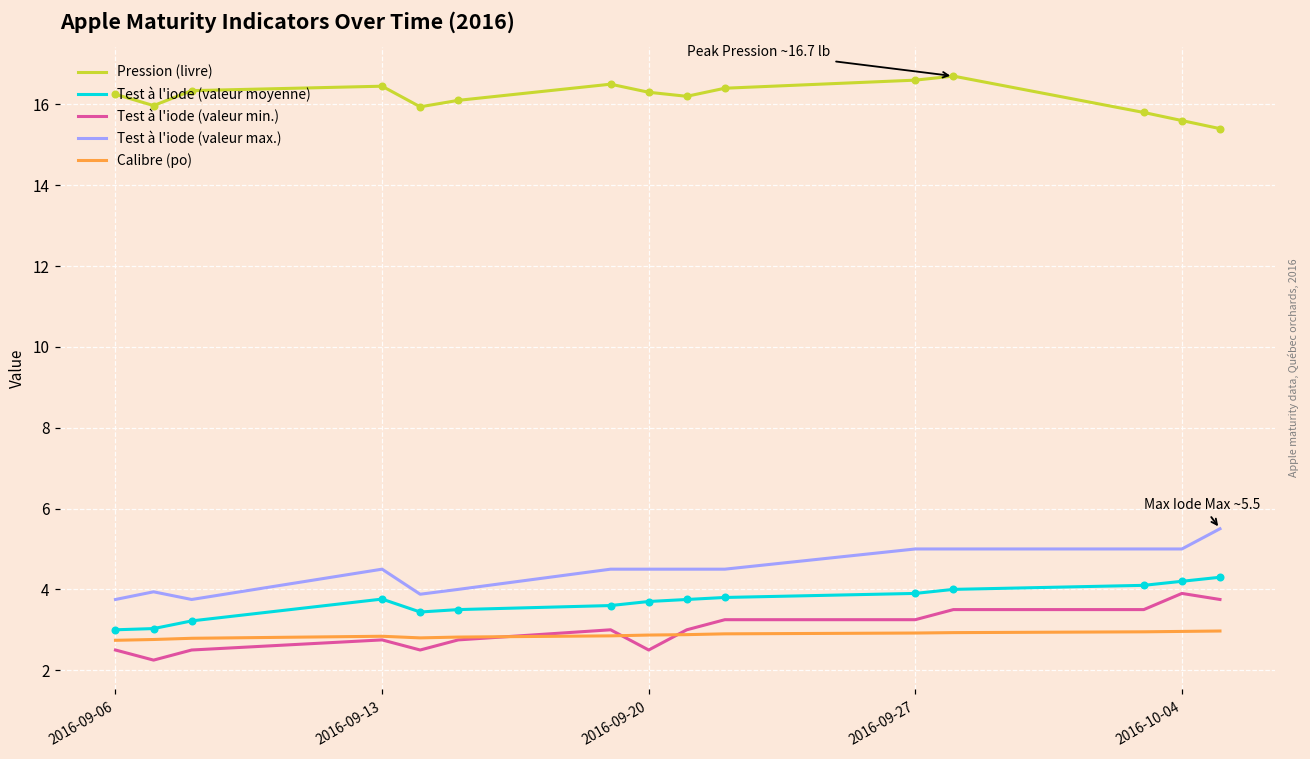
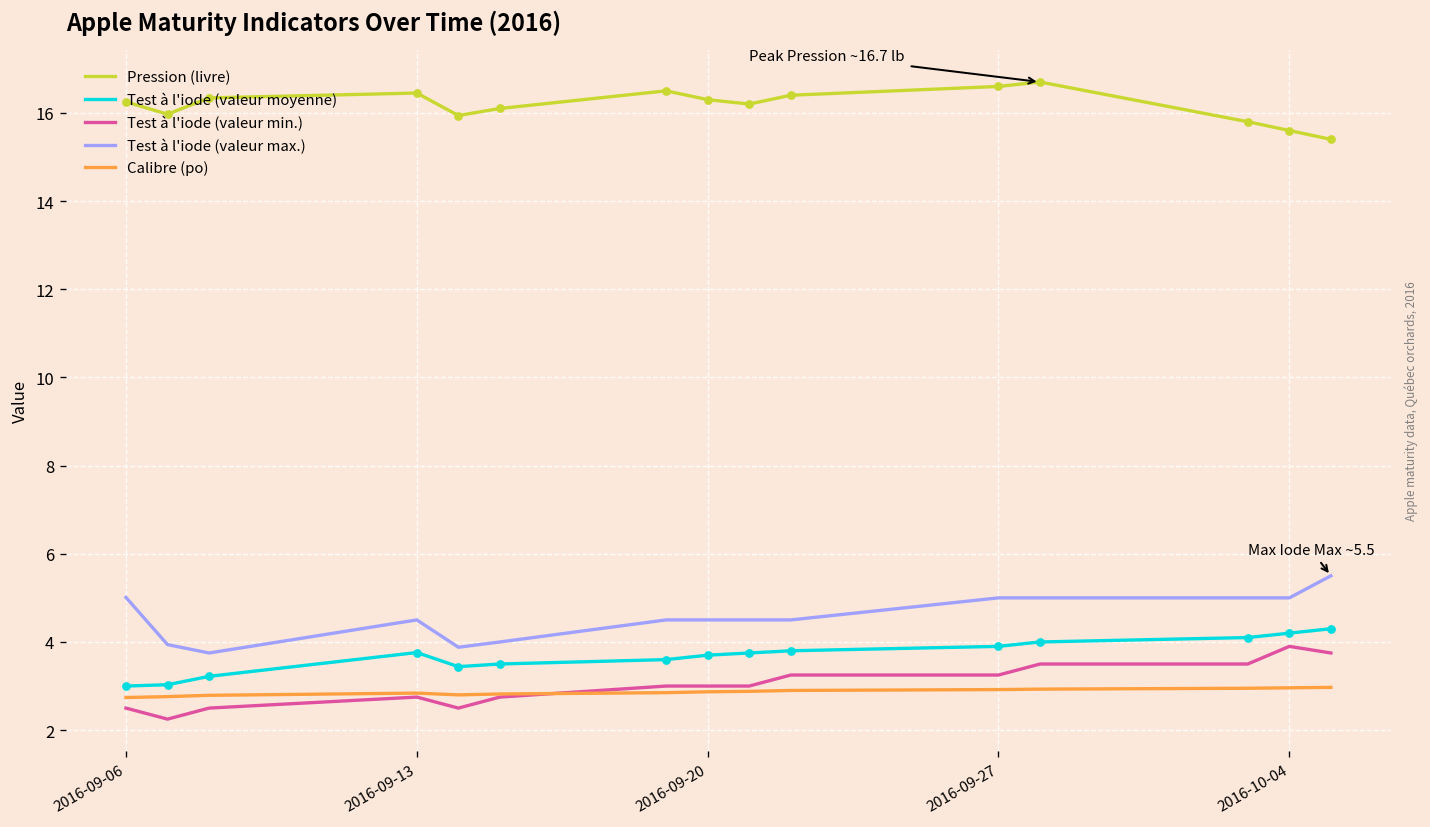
  {
    "Pression (livre)": {
      "2016-09-13": 16.5,
      "2016-09-20": 16.3,
      "2016-10-04": 15.6
    },
    "Test à l'iode (valeur moyenne)": {
      "2016-09-06": 3.0,
      "2016-09-13": 3.8,
      "2016-09-20": 3.7,
      "2016-09-27": 3.9,
      "2016-10-04": 4.2
    },
    "Test à l'iode (valeur min.)": {
      "2016-09-06": 2.5,
      "2016-09-13": 2.8,
-     "2016-09-20": 2.5,
+     "2016-09-20": 3.0,
      "2016-09-27": 3.3,
      "2016-10-04": 3.9
    },
    "Test à l'iode (valeur max.)": {
-     "2016-09-06": 3.8,
+     "2016-09-06": 5.0,
      "2016-09-13": 4.5,
      "2016-09-20": 4.5,
      "2016-09-27": 5.0,
      "2016-10-04": 5.0
    },
    "Calibre (po)": {
      "2016-09-06": 2.7,
      "2016-09-13": 2.8,
      "2016-09-20": 2.9,
      "2016-09-27": 2.9,
      "2016-10-04": 3.0
    }
  }
